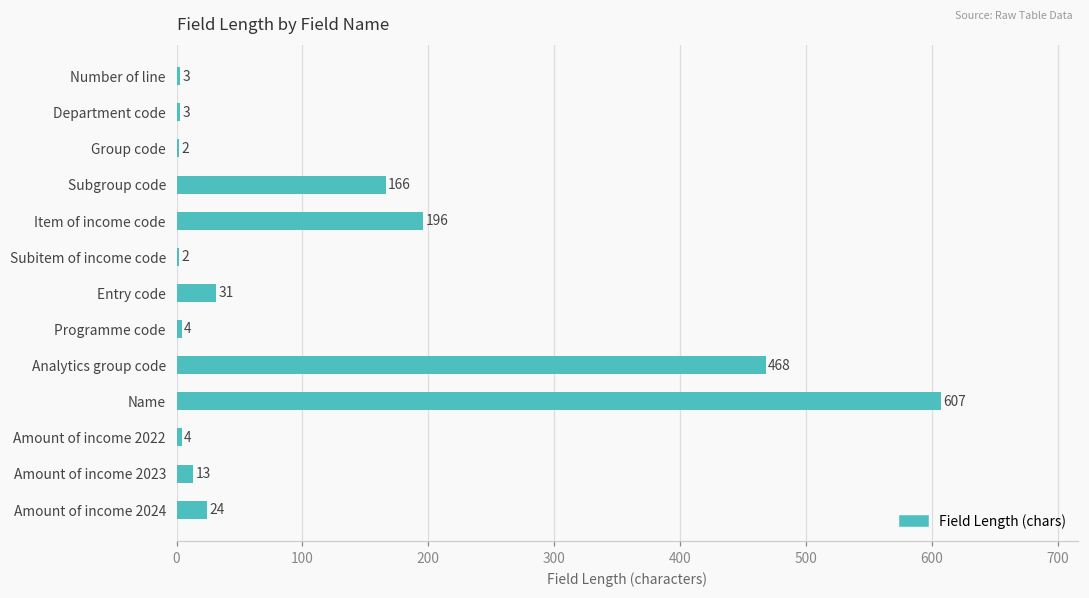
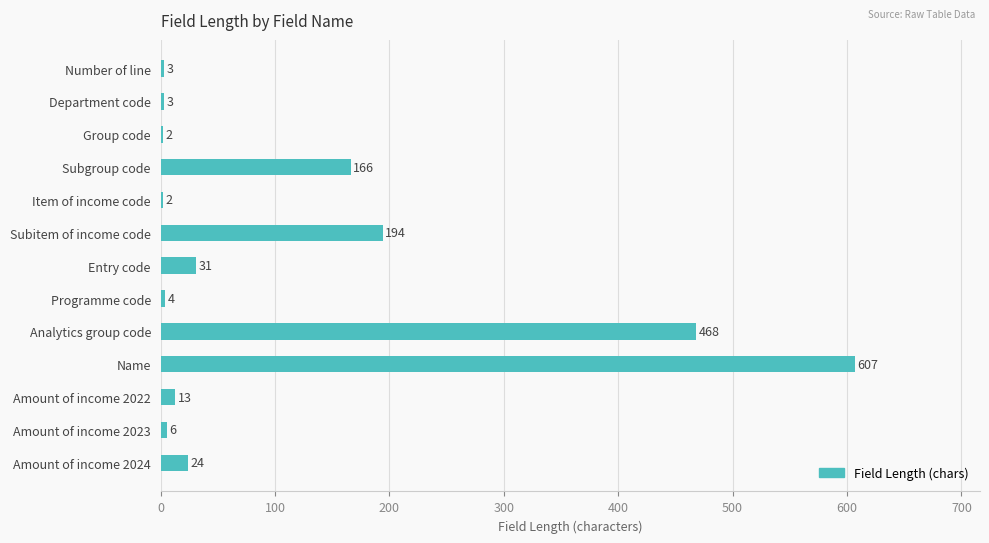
  {
    "Number of line": 3,
    "Department code": 3,
    "Group code": 2,
    "Subgroup code": 166,
-   "Item of income code": 196,
-   "Subitem of income code": 2,
+   "Item of income code": 2,
+   "Subitem of income code": 194,
    "Entry code": 31,
    "Programme code": 4,
    "Analytics group code": 468,
    "Name": 607,
-   "Amount of income 2022": 4,
-   "Amount of income 2023": 13,
+   "Amount of income 2022": 13,
+   "Amount of income 2023": 6,
    "Amount of income 2024": 24
  }
